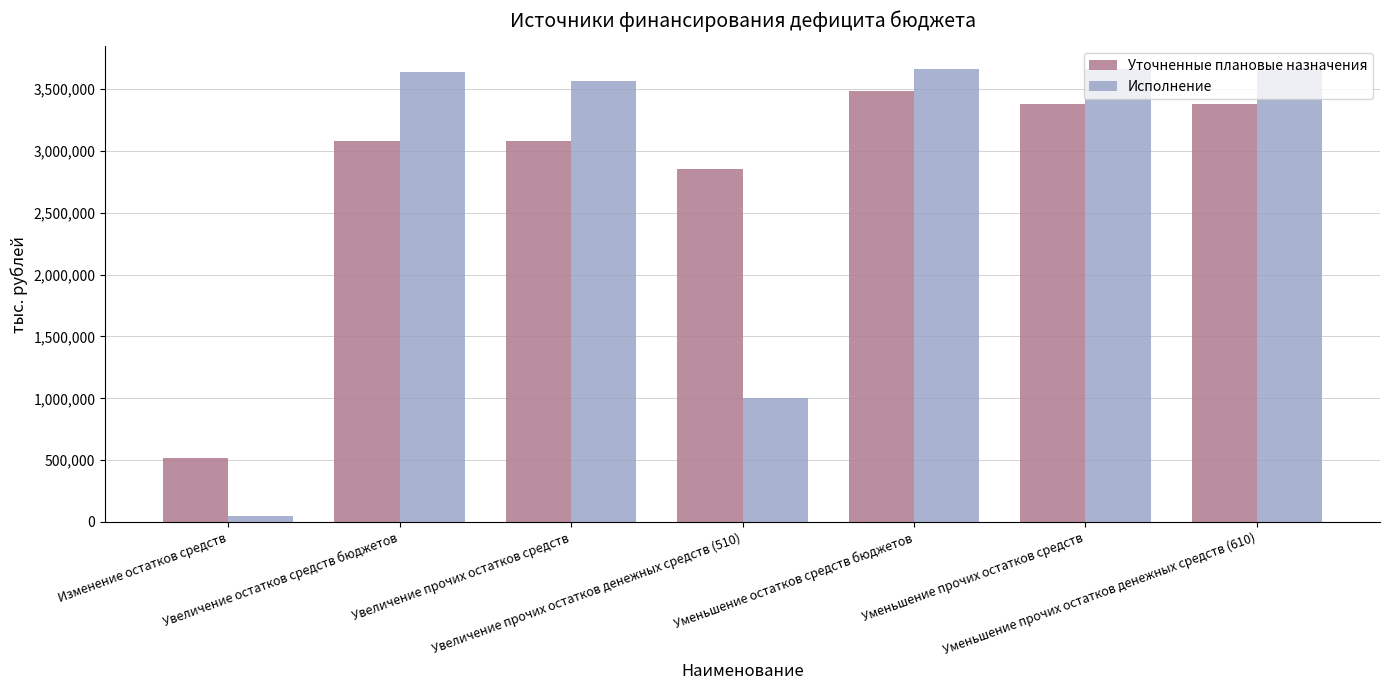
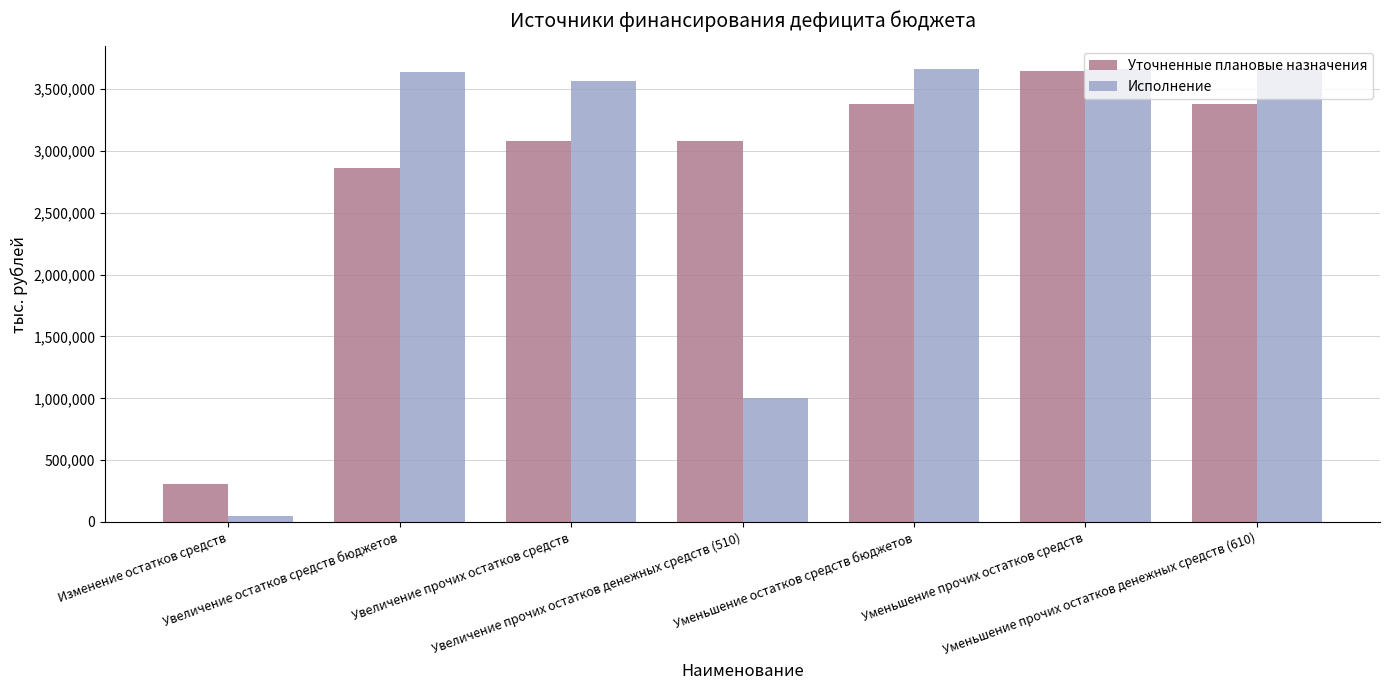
  {
    "Уточненные плановые назначения": {
-     "Изменение остатков средств": "510,000",
-     "Увеличение остатков средств бюджетов": "3,080,000",
+     "Изменение остатков средств": "310,000",
+     "Увеличение остатков средств бюджетов": "2,860,000",
      "Увеличение прочих остатков средств": "3,080,000",
-     "Увеличение прочих остатков денежных средств (510)": "2,850,000",
-     "Уменьшение остатков средств бюджетов": "3,480,000",
-     "Уменьшение прочих остатков средств": "3,380,000",
+     "Увеличение прочих остатков денежных средств (510)": "3,080,000",
+     "Уменьшение остатков средств бюджетов": "3,380,000",
+     "Уменьшение прочих остатков средств": "3,640,000",
      "Уменьшение прочих остатков денежных средств (610)": "3,380,000"
    },
    "Исполнение": {
      "Изменение остатков средств": "50,000",
      "Увеличение остатков средств бюджетов": "3,640,000",
      "Увеличение прочих остатков средств": "3,560,000",
      "Увеличение прочих остатков денежных средств (510)": "1,000,000",
      "Уменьшение остатков средств бюджетов": "3,660,000"
    }
  }
